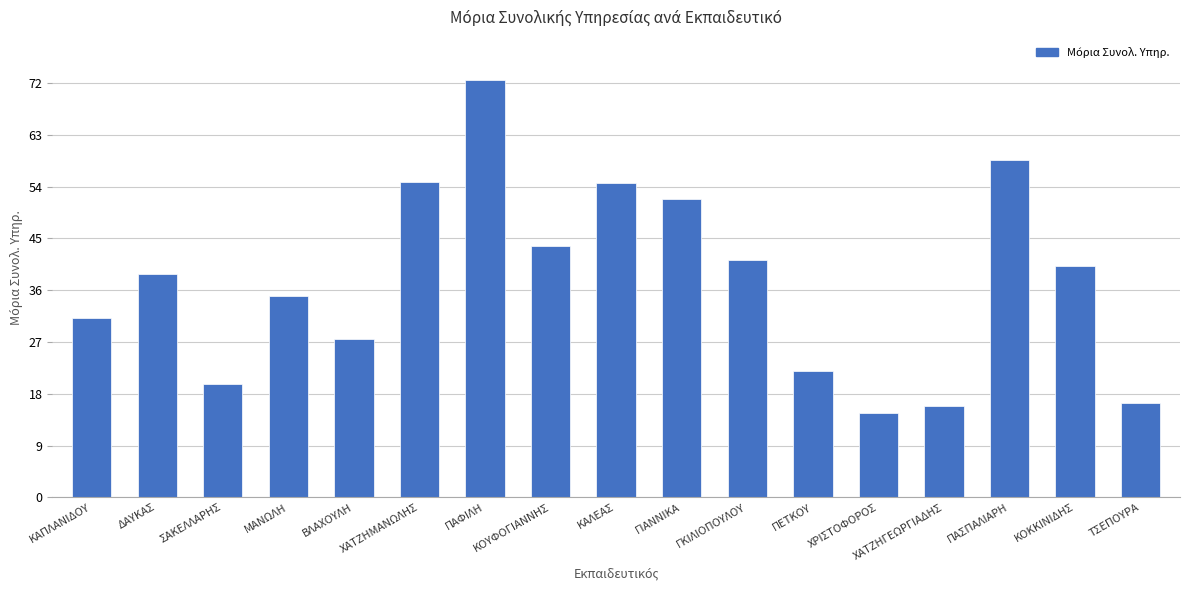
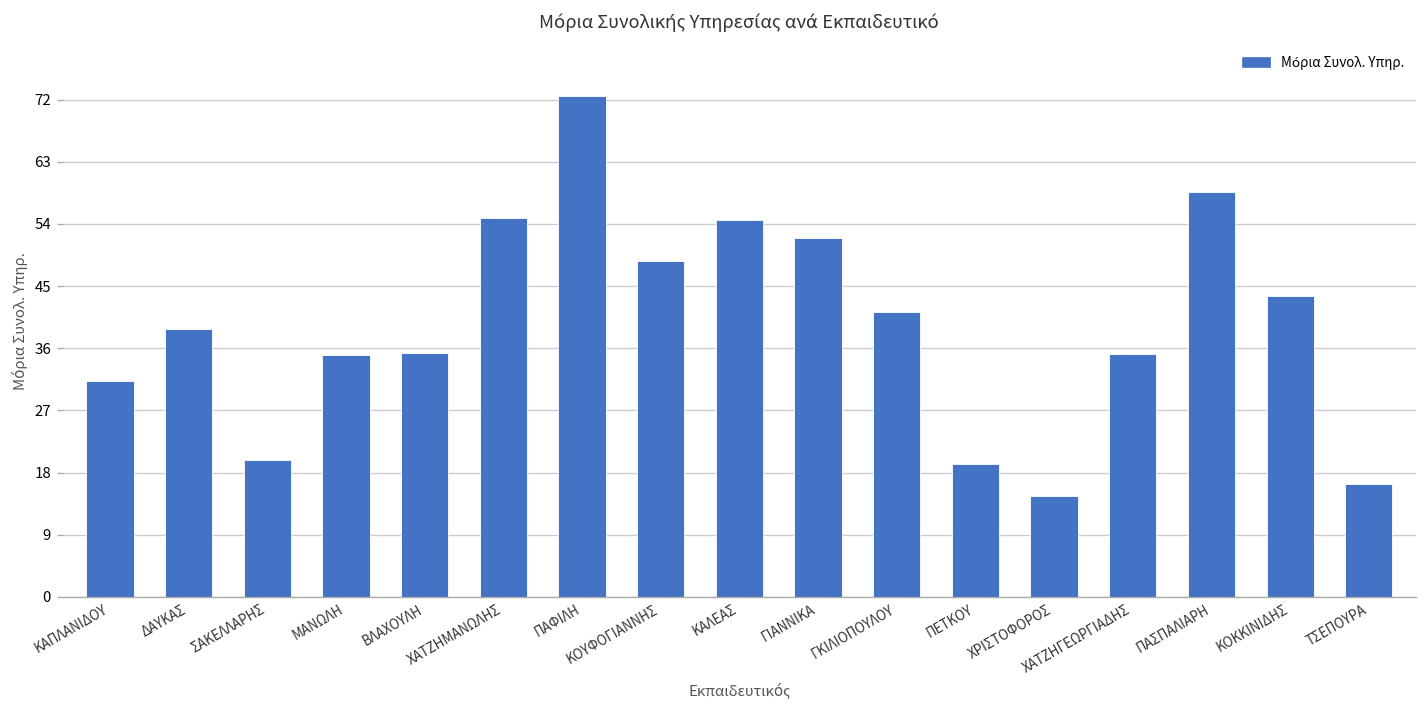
  {
    "ΚΑΠΛΑΝΙΔΟΥ": 31,
    "ΔΑΥΚΑΣ": 39,
    "ΣΑΚΕΛΛΑΡΗΣ": 20,
    "ΜΑΝΩΛΗ": 35,
-   "ΒΛΑΧΟΥΛΗ": 28,
+   "ΒΛΑΧΟΥΛΗ": 35,
    "ΧΑΤΖΗΜΑΝΩΛΗΣ": 55,
    "ΠΑΦΙΛΗ": 73,
-   "ΚΟΥΦΟΓΙΑΝΝΗΣ": 44,
+   "ΚΟΥΦΟΓΙΑΝΝΗΣ": 49,
    "ΚΑΛΕΑΣ": 55,
    "ΓΙΑΝΝΙΚΑ": 52,
    "ΓΚΙΛΙΟΠΟΥΛΟΥ": 41,
-   "ΠΕΤΚΟΥ": 22,
+   "ΠΕΤΚΟΥ": 19,
    "ΧΡΙΣΤΟΦΟΡΟΣ": 15,
-   "ΧΑΤΖΗΓΕΩΡΓΙΑΔΗΣ": 16,
+   "ΧΑΤΖΗΓΕΩΡΓΙΑΔΗΣ": 35,
    "ΠΑΣΠΑΛΙΑΡΗ": 59,
-   "ΚΟΚΚΙΝΙΔΗΣ": 40,
+   "ΚΟΚΚΙΝΙΔΗΣ": 44,
    "ΤΣΕΠΟΥΡΑ": 16
  }
